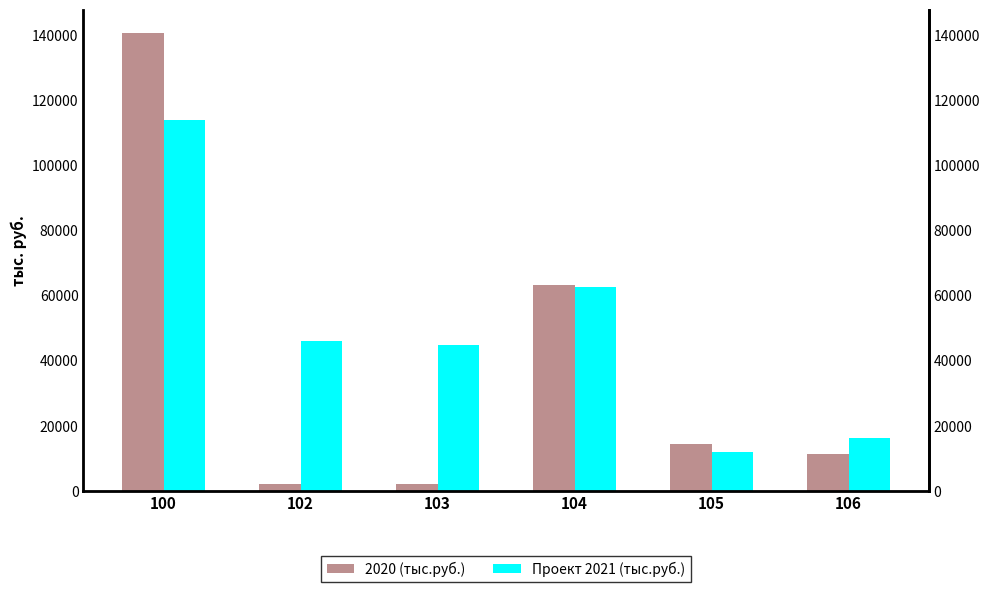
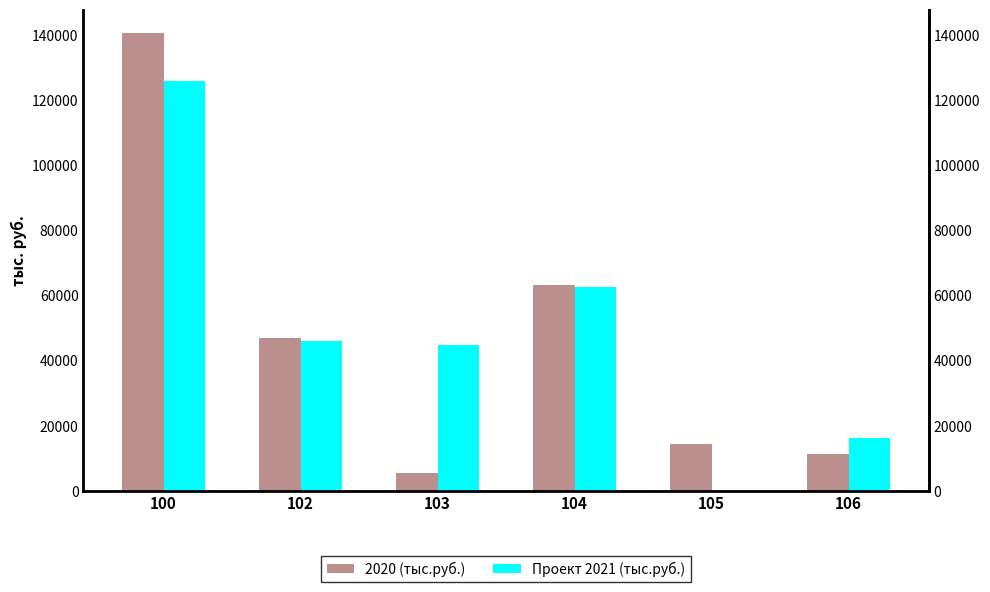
  {
    "2020 (тыс.руб.)": {
      "100": 141000,
-     "102": 2000,
-     "103": 2000,
+     "102": 47000,
+     "103": 5000,
      "104": 63000,
      "105": 14000,
      "106": 11000
    },
    "Проект 2021 (тыс.руб.)": {
-     "100": 114000,
+     "100": 126000,
      "102": 46000,
      "103": 45000,
      "104": 63000,
-     "105": 12000,
+     "105": 0,
      "106": 16000
    }
  }
